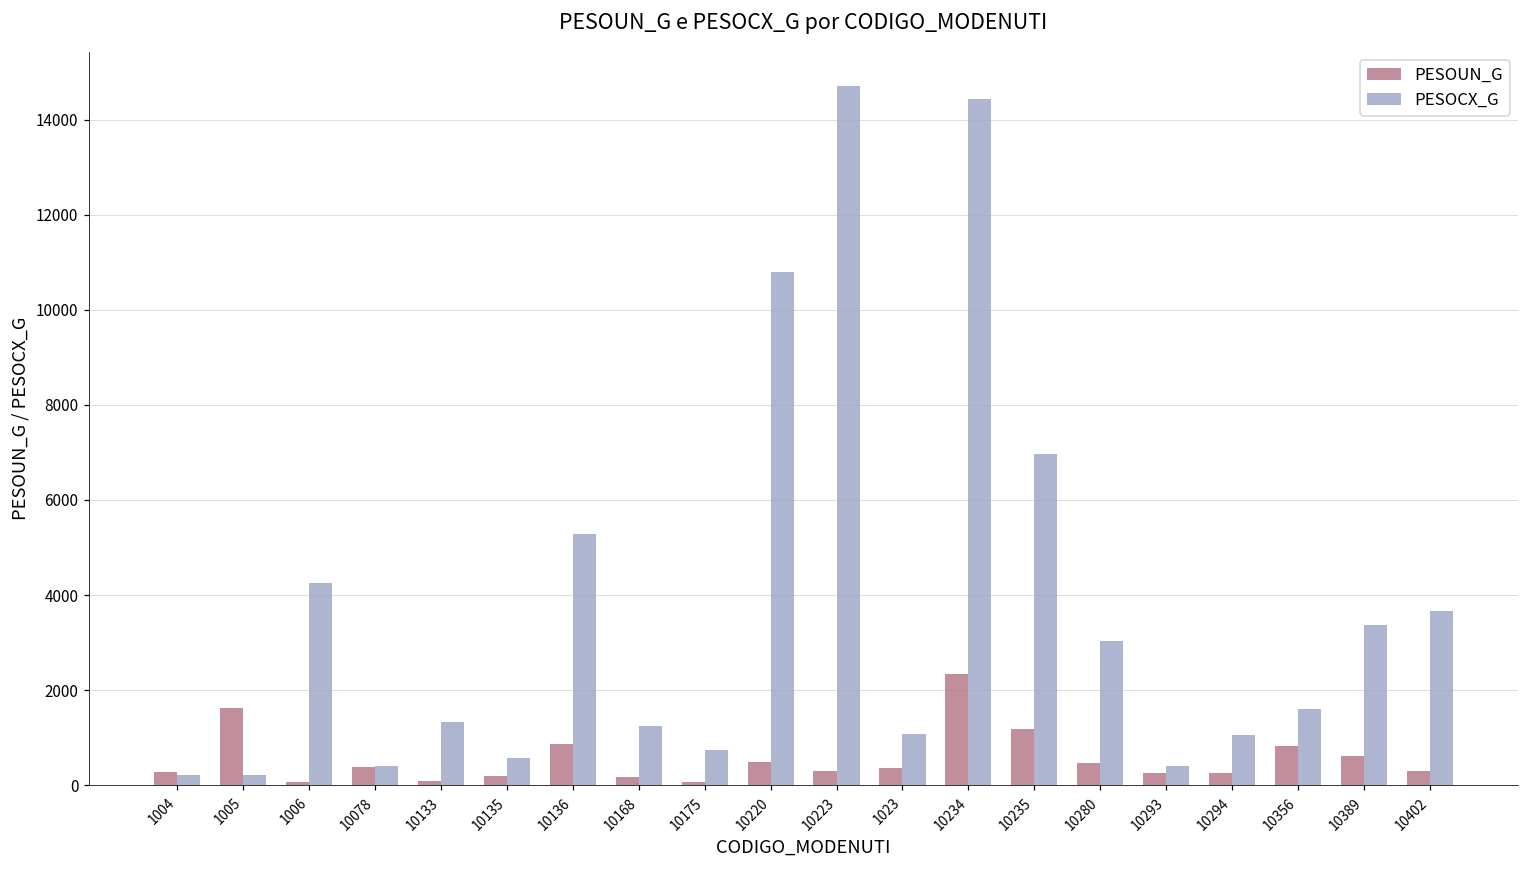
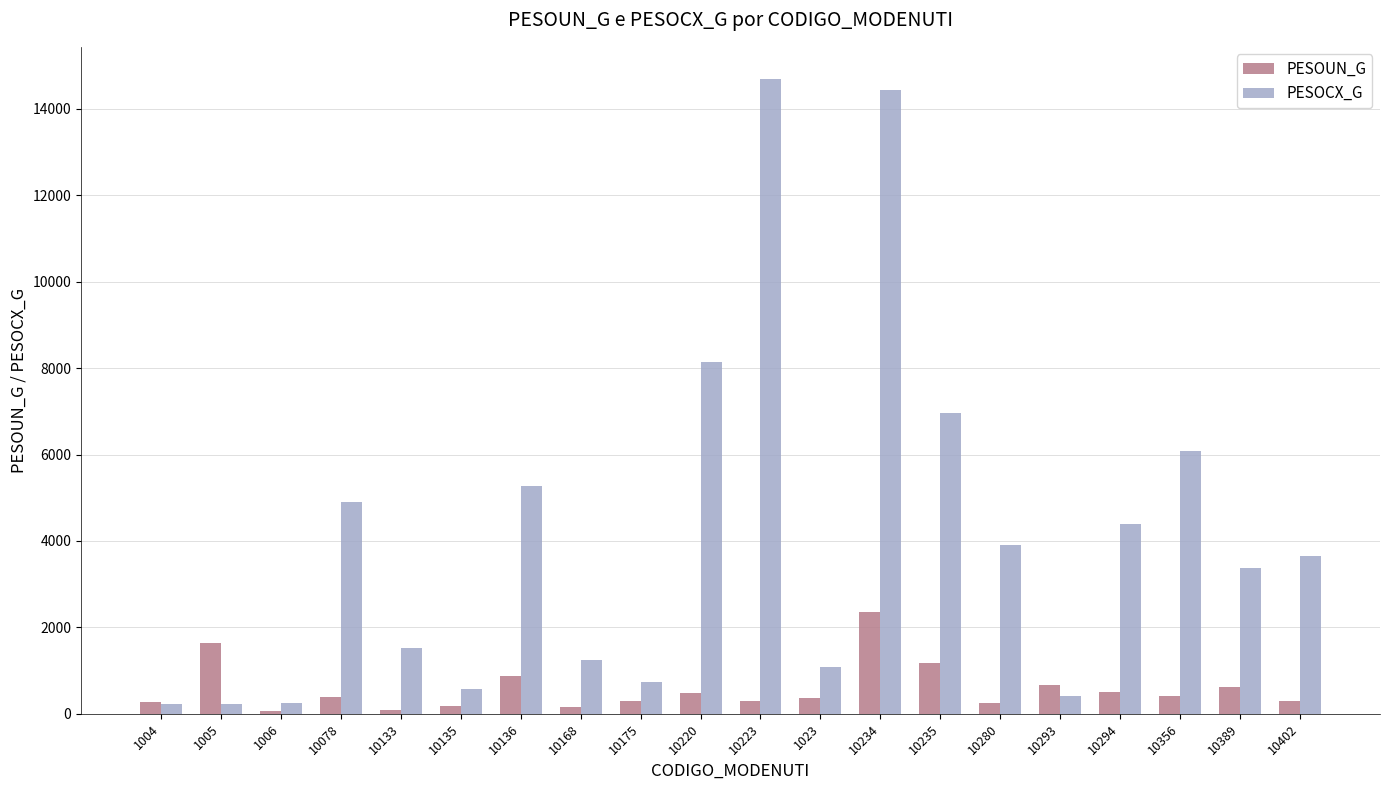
  {
    "PESOUN_G": {
      "1004": 300,
      "1005": 1600,
      "1006": 100,
      "10078": 400,
      "10133": 100,
      "10135": 200,
      "10136": 900,
      "10168": 200,
-     "10175": 100,
+     "10175": 300,
      "10220": 500,
      "10223": 300,
      "1023": 400,
      "10234": 2300,
      "10235": 1200,
-     "10280": 500,
-     "10293": 300,
-     "10294": 300,
-     "10356": 800,
+     "10280": 300,
+     "10293": 700,
+     "10294": 500,
+     "10356": 400,
      "10389": 600,
      "10402": 300
    },
    "PESOCX_G": {
      "1004": 200,
      "1005": 200,
-     "1006": 4200,
-     "10078": 400,
-     "10133": 1300,
+     "1006": 200,
+     "10078": 4900,
+     "10133": 1500,
      "10135": 600,
      "10136": 5300,
      "10168": 1200,
      "10175": 700,
-     "10220": 10800,
+     "10220": 8200,
      "10223": 14700,
      "1023": 1100,
      "10234": 14400,
      "10235": 7000,
-     "10280": 3000,
+     "10280": 3900,
      "10293": 400,
-     "10294": 1000,
-     "10356": 1600,
+     "10294": 4400,
+     "10356": 6100,
      "10389": 3400,
      "10402": 3700
    }
  }
